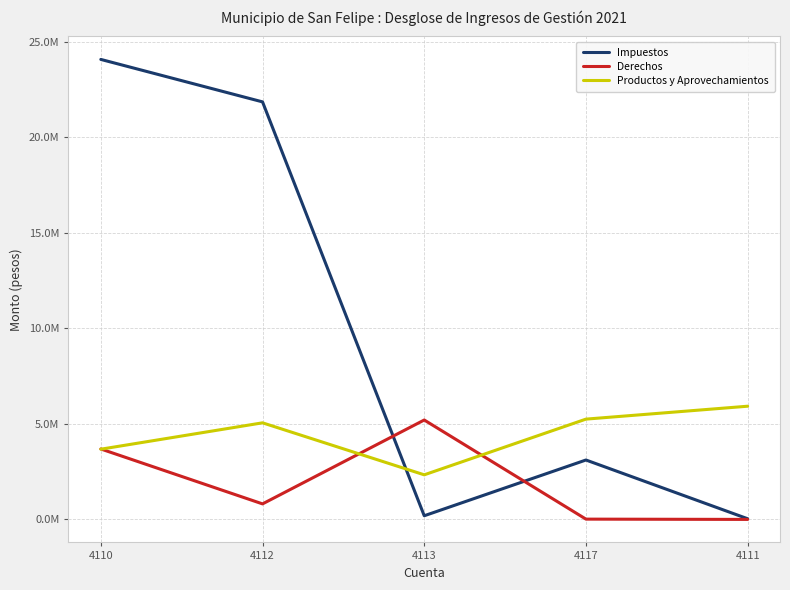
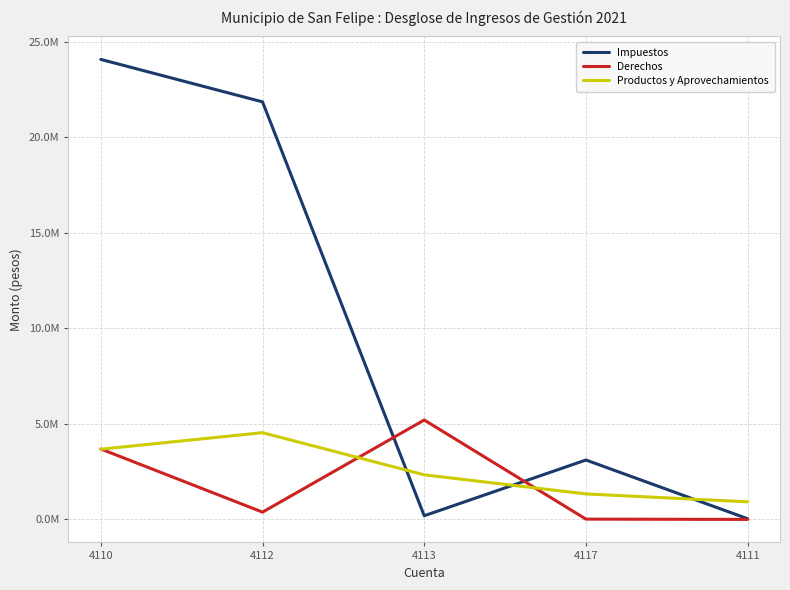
  {
    "Impuestos": {
      "4110": 24100000,
      "4112": 21900000,
      "4113": 200000,
      "4117": 3100000
    },
    "Derechos": {
-     "4112": 800000,
+     "4112": 400000,
      "4113": 5200000,
      "4117": 0
    },
    "Productos y Aprovechamientos": {
-     "4112": 5100000,
+     "4112": 4500000,
      "4113": 2300000,
-     "4117": 5200000,
-     "4111": 5900000
+     "4117": 1300000,
+     "4111": 900000
    }
  }
